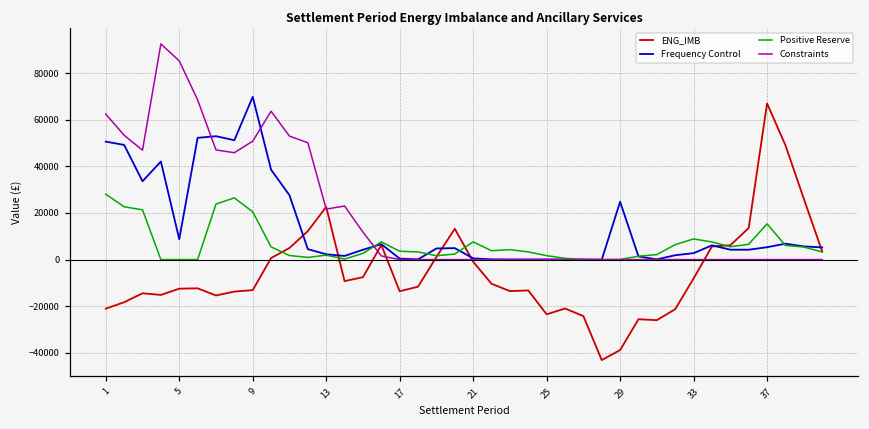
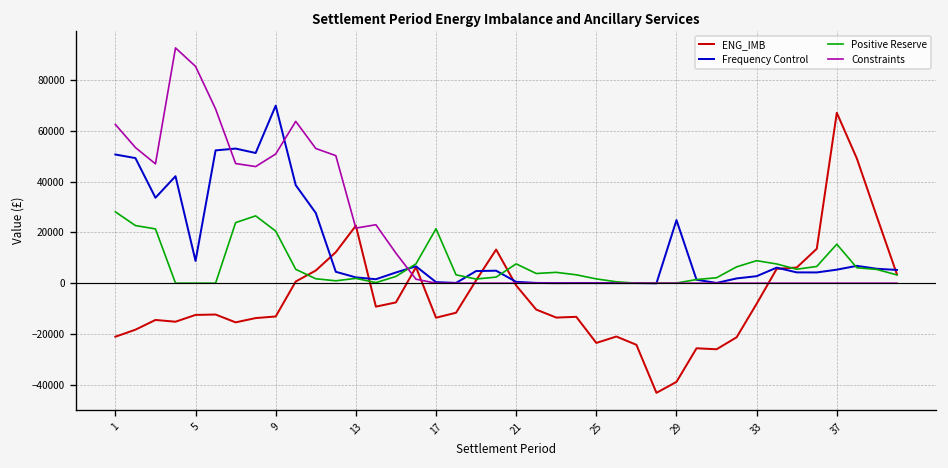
  {
    "ENG_IMB": {
      "1": -21000,
      "5": -12000,
      "9": -13000,
      "17": -14000,
      "25": -24000,
      "29": -39000,
      "33": -8000,
      "37": 67000
    },
    "Frequency Control": {
      "1": 51000,
      "5": 9000,
      "9": 70000,
      "29": 25000,
      "33": 3000,
      "37": 5000
    },
    "Positive Reserve": {
      "1": 28000,
      "5": 0,
      "9": 20000,
-     "17": 4000,
+     "17": 21000,
      "21": 8000,
      "25": 2000,
      "33": 9000,
      "37": 15000
    },
    "Constraints": {
      "1": 62000,
      "5": 85000,
      "9": 51000,
      "33": 0,
      "37": 0
    }
  }
